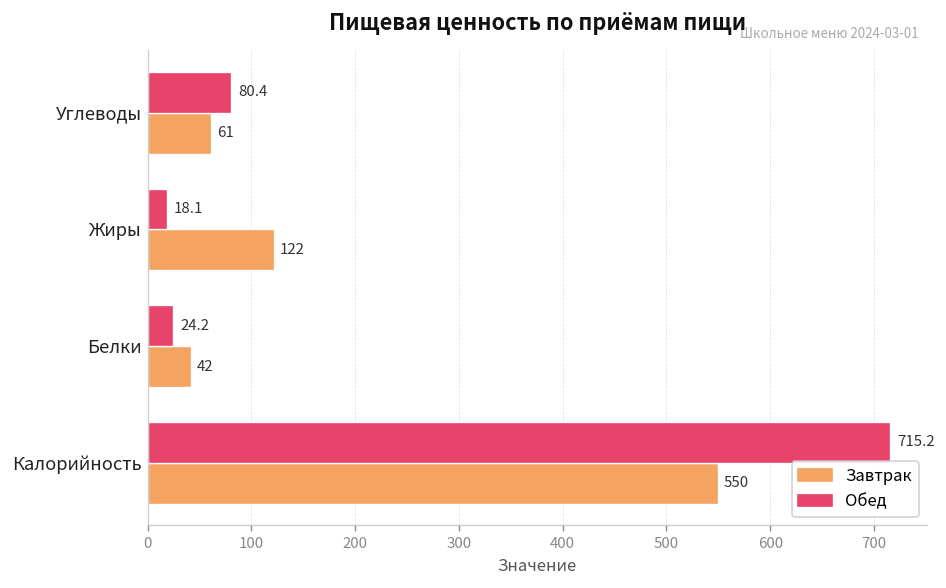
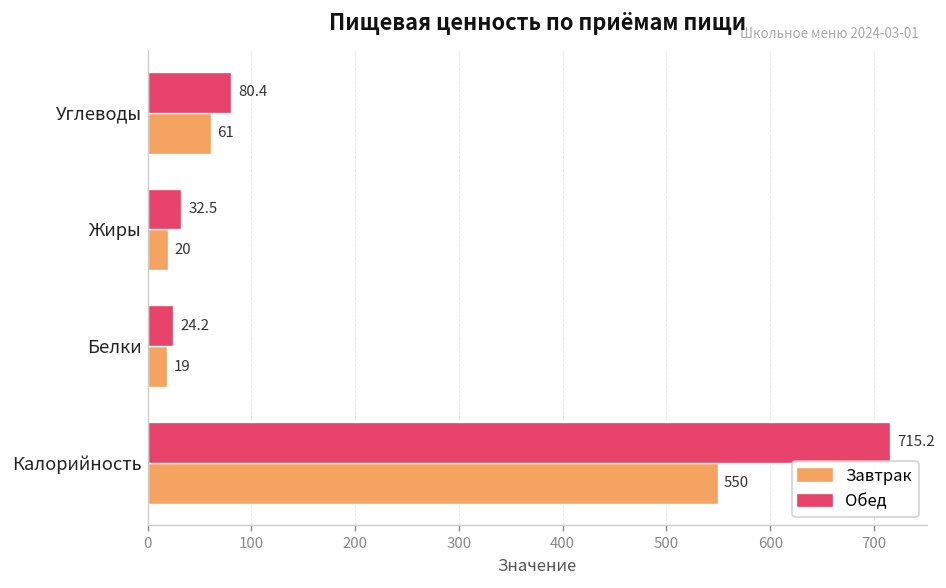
  {
    "Завтрак": {
      "Углеводы": 61,
-     "Жиры": 122,
-     "Белки": 42,
+     "Жиры": 20,
+     "Белки": 19,
      "Калорийность": 550
    },
    "Обед": {
      "Углеводы": 80.4,
-     "Жиры": 18.1,
+     "Жиры": 32.5,
      "Белки": 24.2,
      "Калорийность": 715.2
    }
  }
